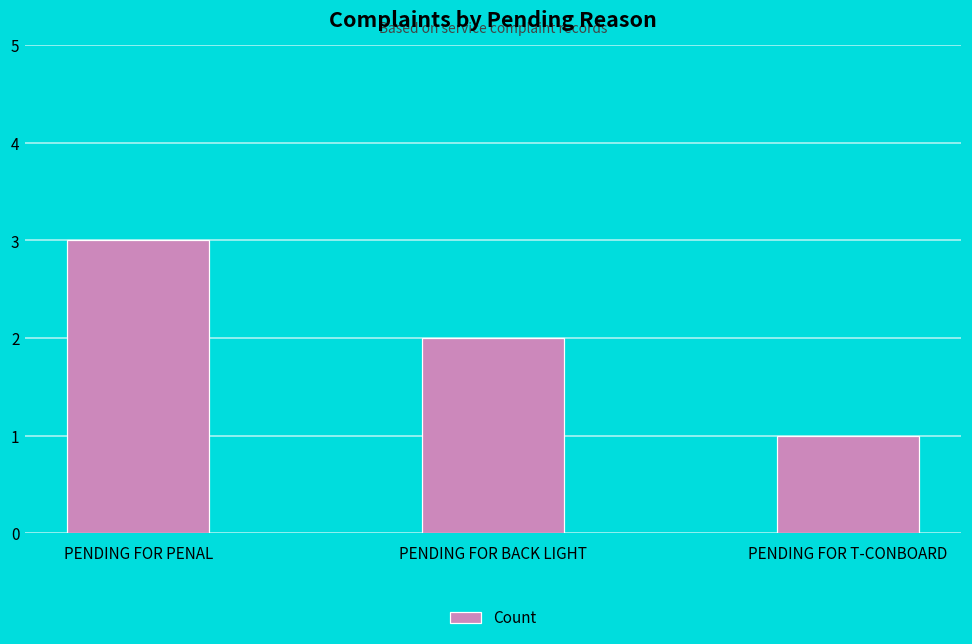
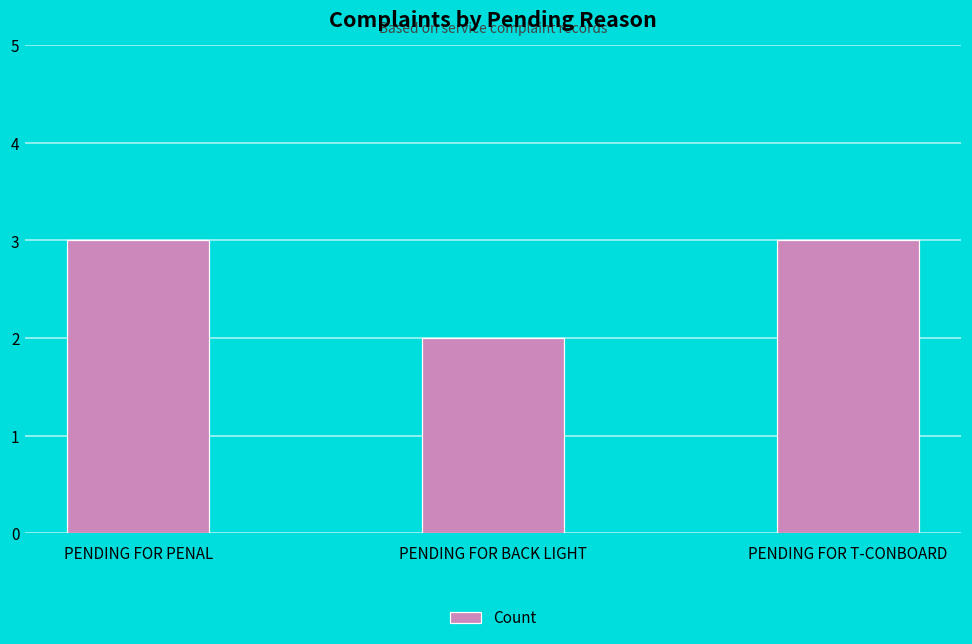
  {
    "PENDING FOR PENAL": 3,
    "PENDING FOR BACK LIGHT": 2,
-   "PENDING FOR T-CONBOARD": 1
+   "PENDING FOR T-CONBOARD": 3
  }
